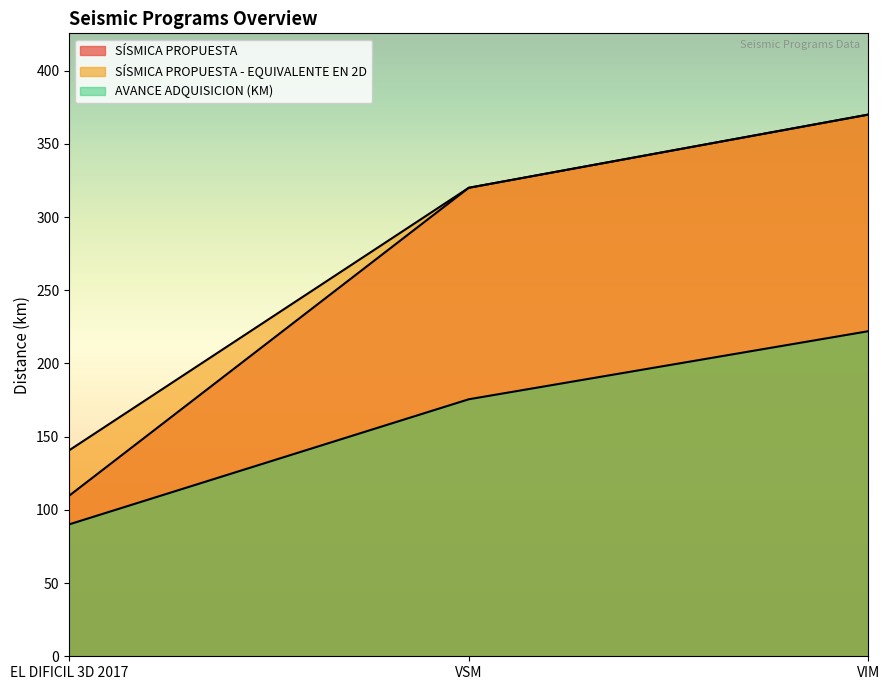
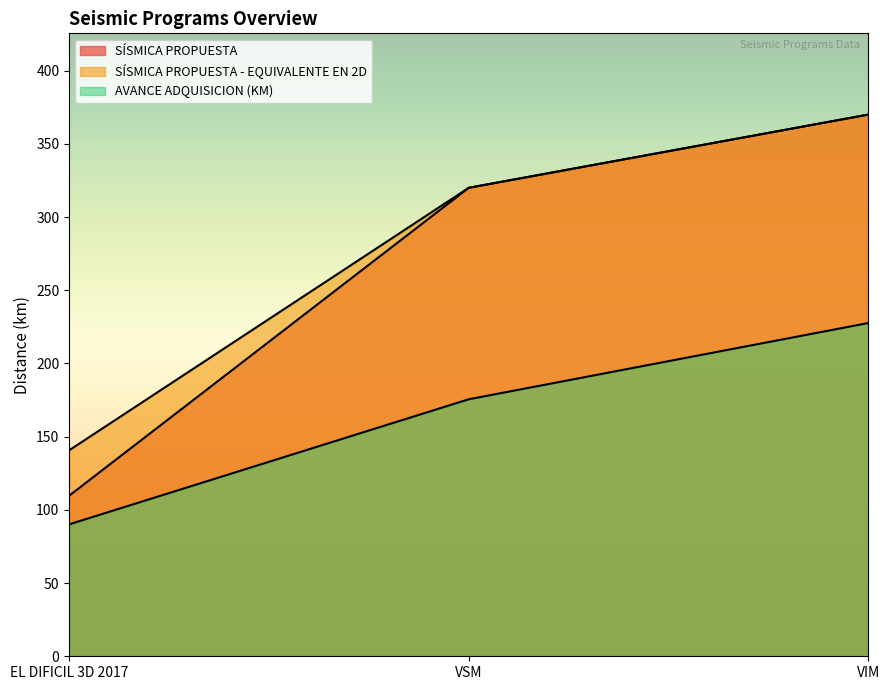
  {
    "SÍSMICA PROPUESTA": {
      "EL DIFICIL 3D 2017": 110
    },
    "SÍSMICA PROPUESTA - EQUIVALENTE EN 2D": {
      "EL DIFICIL 3D 2017": 141
    },
    "AVANCE ADQUISICION (KM)": {
      "EL DIFICIL 3D 2017": 90,
      "VSM": 176,
-     "VIM": 222
+     "VIM": 228
    }
  }
